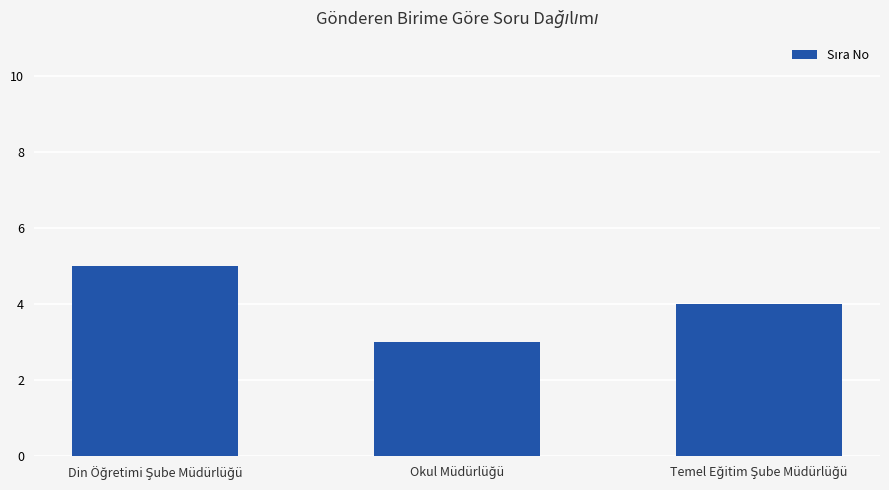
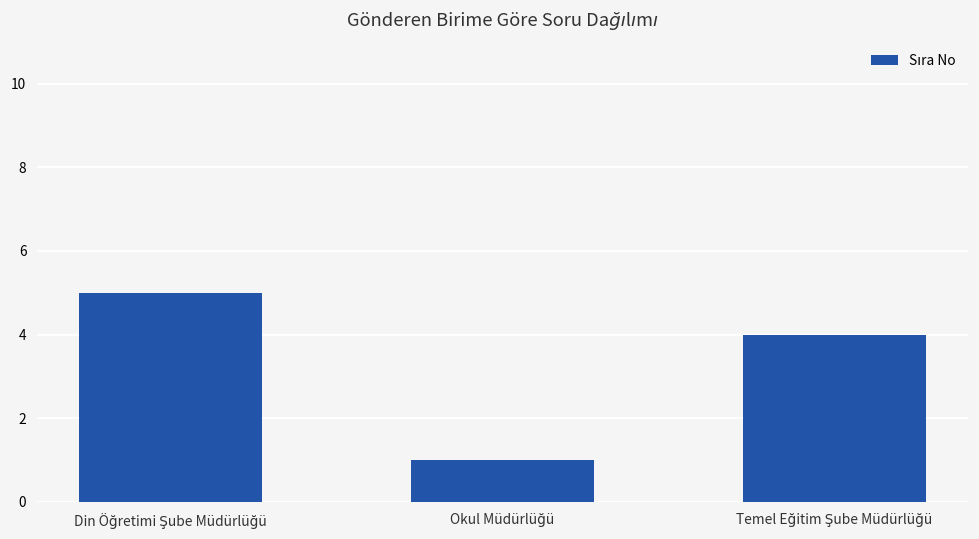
  {
    "Din Öğretimi Şube Müdürlüğü": 5,
-   "Okul Müdürlüğü": 3,
+   "Okul Müdürlüğü": 1,
    "Temel Eğitim Şube Müdürlüğü": 4
  }
